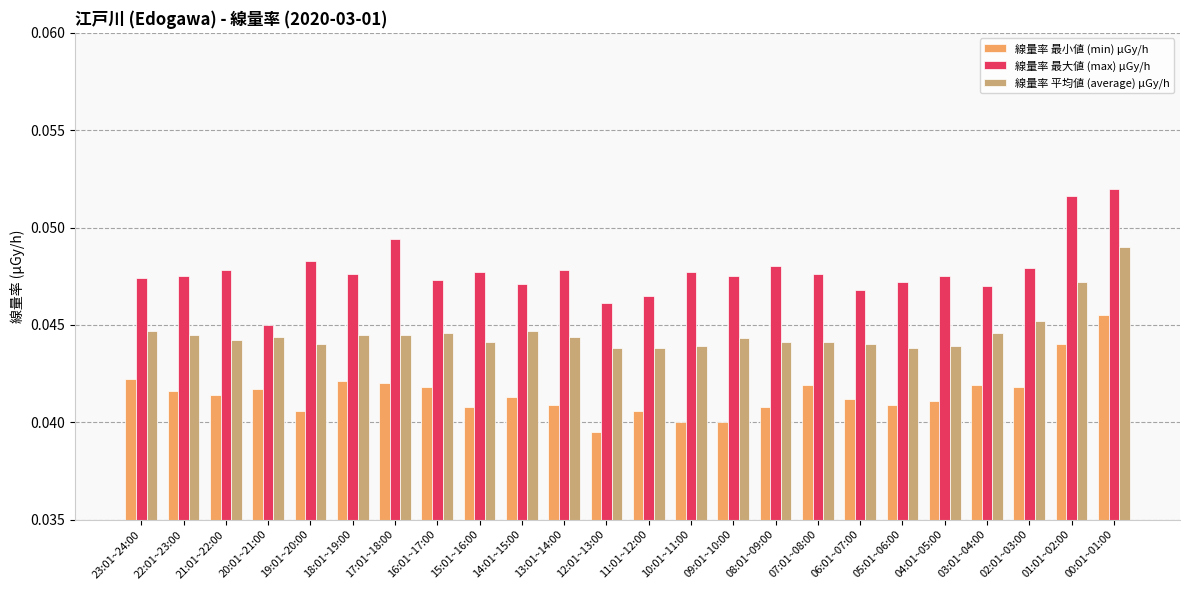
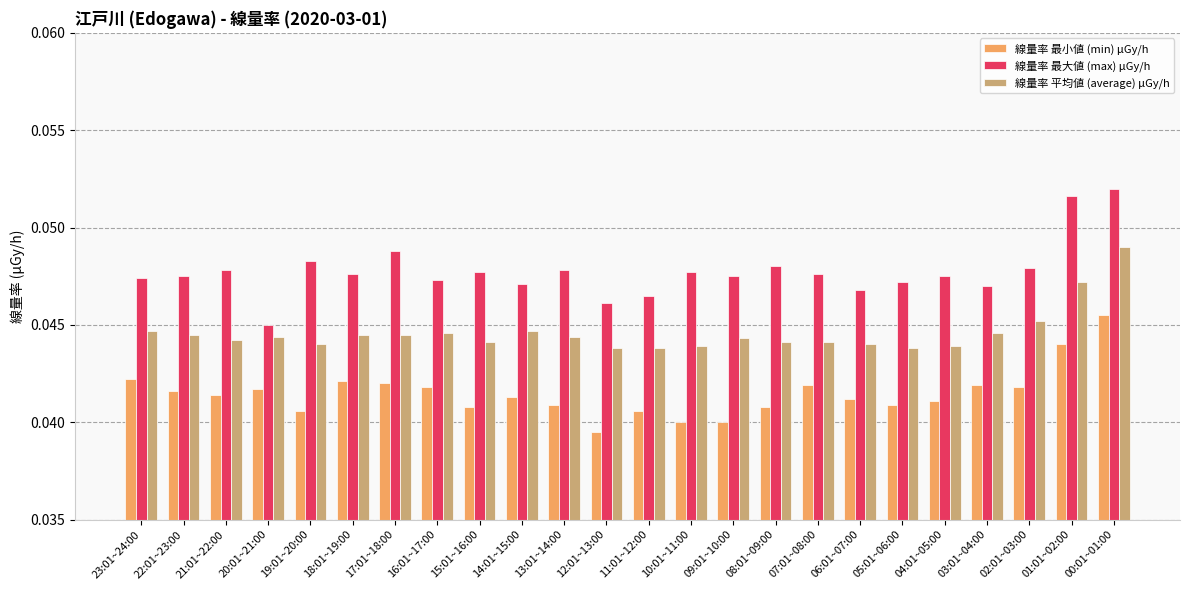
  {
    "線量率 最大値 (max) μGy/h": {
      "23:01~24:00": 0.0474,
      "22:01~23:00": 0.0475,
      "21:01~22:00": 0.0478,
      "20:01~21:00": 0.0450,
      "19:01~20:00": 0.0483,
      "18:01~19:00": 0.0476,
-     "17:01~18:00": 0.0494,
+     "17:01~18:00": 0.0488,
      "16:01~17:00": 0.0473,
      "15:01~16:00": 0.0477,
      "14:01~15:00": 0.0471,
      "13:01~14:00": 0.0478,
      "12:01~13:00": 0.0461,
      "11:01~12:00": 0.0465,
      "10:01~11:00": 0.0477,
      "09:01~10:00": 0.0475,
      "08:01~09:00": 0.0480,
      "07:01~08:00": 0.0476,
      "06:01~07:00": 0.0468,
      "05:01~06:00": 0.0472,
      "04:01~05:00": 0.0475,
      "03:01~04:00": 0.0470,
      "02:01~03:00": 0.0479,
      "01:01~02:00": 0.0516,
      "00:01~01:00": 0.0520
    }
  }
